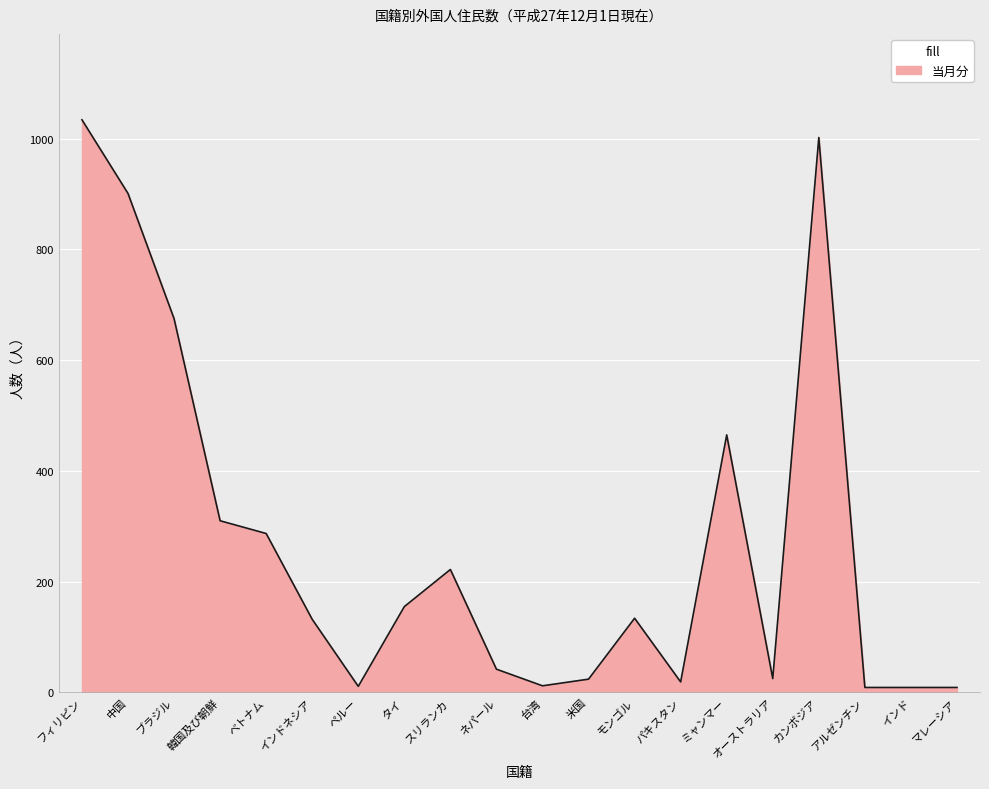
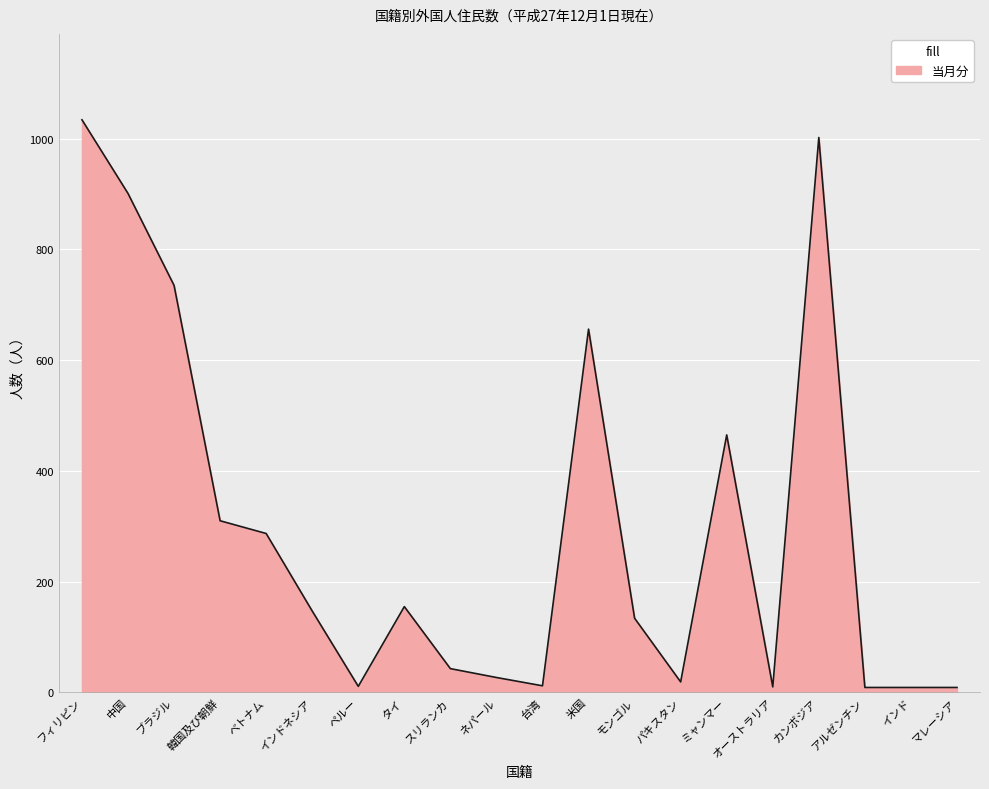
  {
    "フィリピン": 1030,
    "中国": 900,
-   "ブラジル": 680,
+   "ブラジル": 740,
    "韓国及び朝鮮": 310,
    "ベトナム": 290,
-   "インドネシア": 130,
+   "インドネシア": 150,
    "ペルー": 10,
    "タイ": 160,
-   "スリランカ": 220,
-   "ネパール": 40,
+   "スリランカ": 40,
+   "ネパール": 30,
    "台湾": 10,
-   "米国": 20,
+   "米国": 660,
    "モンゴル": 130,
    "パキスタン": 20,
    "ミャンマー": 470,
-   "オーストラリア": 30,
+   "オーストラリア": 10,
    "カンボジア": 1000,
    "アルゼンチン": 10,
    "インド": 10,
    "マレーシア": 10
  }
